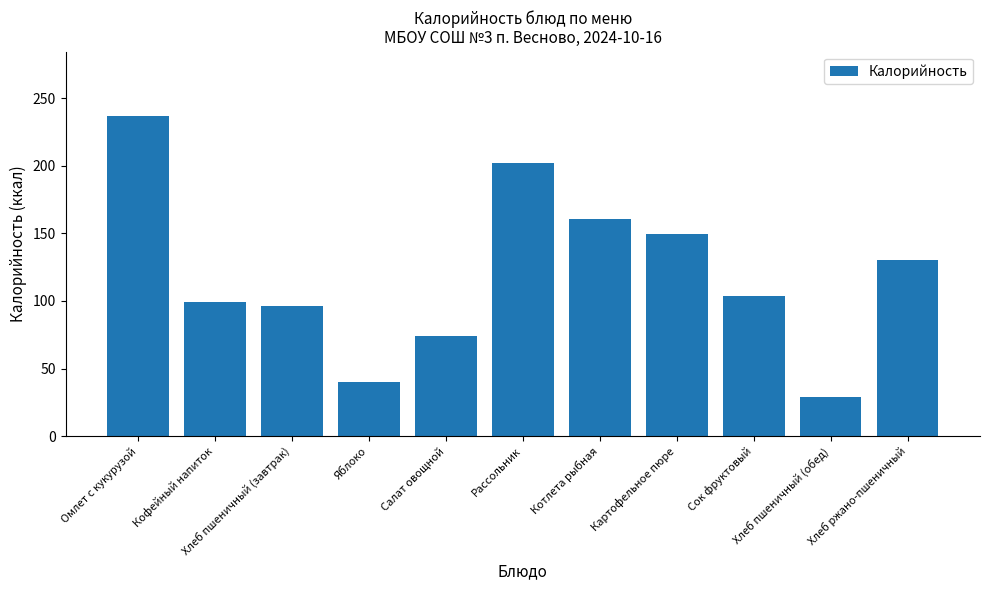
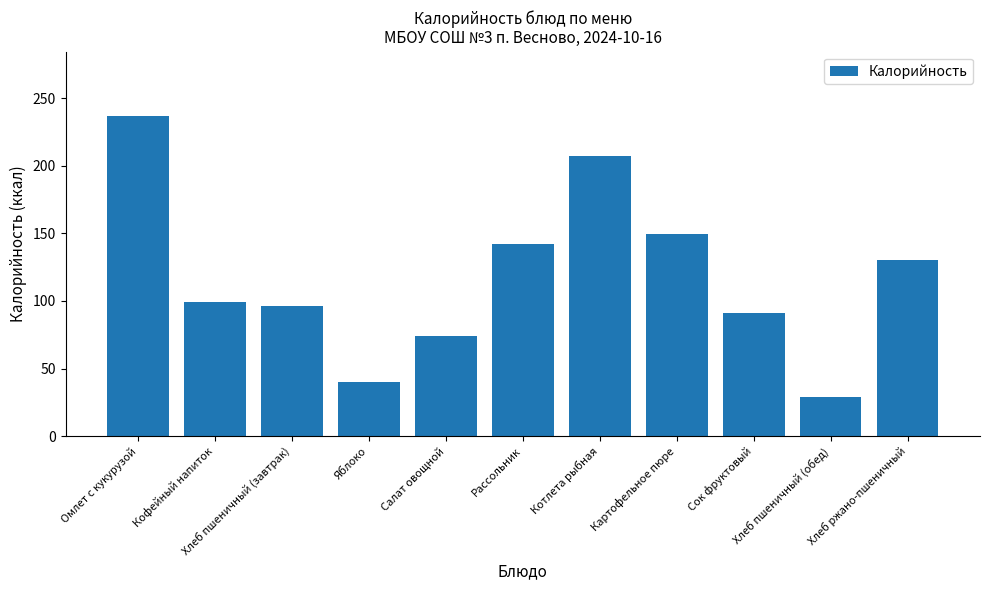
  {
    "Омлет с кукурузой": 237,
    "Кофейный напиток": 99,
    "Хлеб пшеничный (завтрак)": 96,
    "Яблоко": 40,
    "Салат овощной": 74,
-   "Рассольник": 202,
-   "Котлета рыбная": 161,
+   "Рассольник": 142,
+   "Котлета рыбная": 208,
    "Картофельное пюре": 150,
-   "Сок фруктовый": 104,
+   "Сок фруктовый": 91,
    "Хлеб пшеничный (обед)": 29,
    "Хлеб ржано-пшеничный": 130
  }
